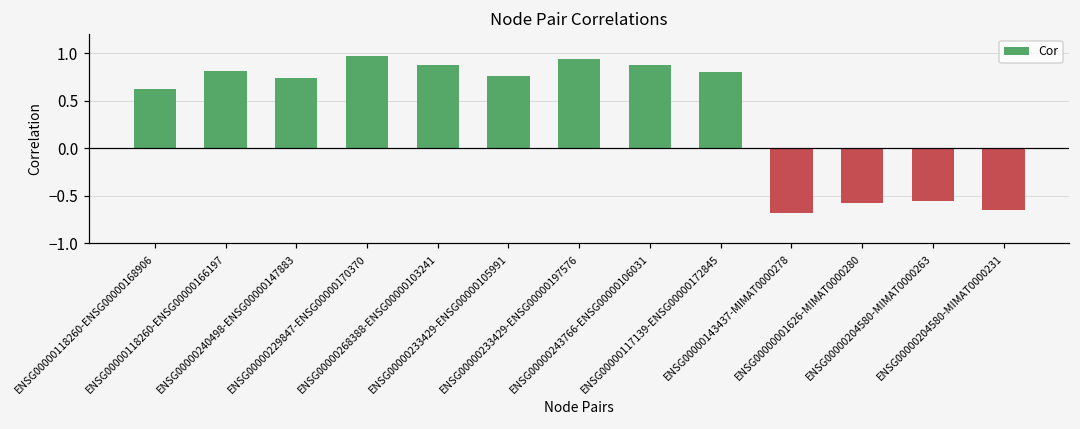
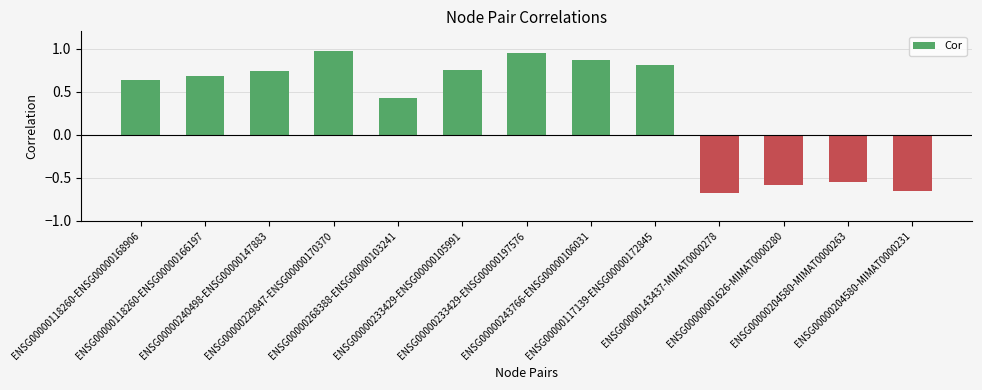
  {
    "ENSG00000118260-ENSG00000168906": 0.6,
-   "ENSG00000118260-ENSG00000166197": 0.8,
+   "ENSG00000118260-ENSG00000166197": 0.7,
    "ENSG00000240498-ENSG00000147883": 0.7,
    "ENSG00000229847-ENSG00000170370": 1.0,
-   "ENSG00000268388-ENSG00000103241": 0.9,
+   "ENSG00000268388-ENSG00000103241": 0.4,
    "ENSG00000233429-ENSG00000105991": 0.8,
    "ENSG00000233429-ENSG00000197576": 0.9,
    "ENSG00000243766-ENSG00000106031": 0.9,
    "ENSG00000117139-ENSG00000172845": 0.8,
    "ENSG00000143437-MIMAT0000278": -0.7,
    "ENSG00000001626-MIMAT0000280": -0.6,
    "ENSG00000204580-MIMAT0000263": -0.6,
    "ENSG00000204580-MIMAT0000231": -0.7
  }
